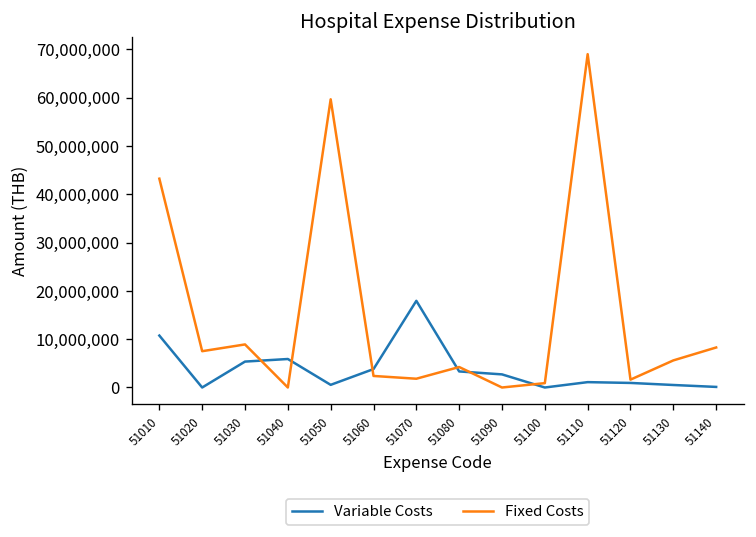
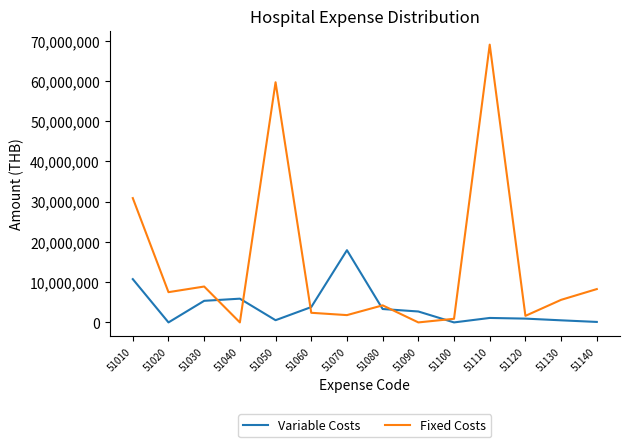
  {
    "Variable Costs": {
      "51010": "11,000,000",
      "51020": "0",
      "51030": "5,000,000",
      "51040": "6,000,000",
      "51050": "1,000,000",
      "51060": "4,000,000",
      "51070": "18,000,000",
      "51080": "3,000,000",
      "51090": "3,000,000",
      "51100": "0",
      "51110": "1,000,000",
      "51120": "1,000,000",
      "51130": "1,000,000",
      "51140": "0"
    },
    "Fixed Costs": {
-     "51010": "43,000,000",
+     "51010": "31,000,000",
      "51020": "8,000,000",
      "51030": "9,000,000",
      "51040": "0",
      "51050": "60,000,000",
      "51060": "2,000,000",
      "51070": "2,000,000",
      "51080": "4,000,000",
      "51090": "0",
      "51100": "1,000,000",
      "51110": "69,000,000",
      "51120": "2,000,000",
      "51130": "6,000,000",
      "51140": "8,000,000"
    }
  }
